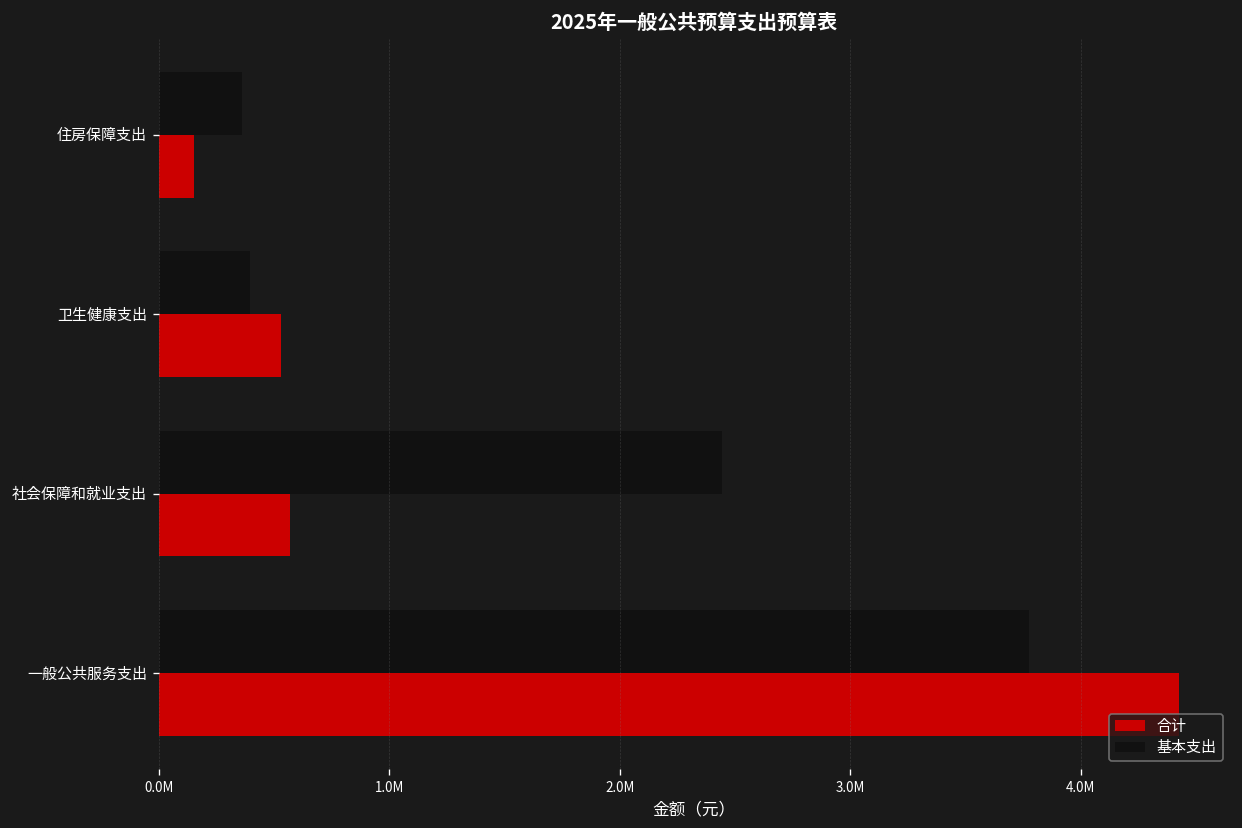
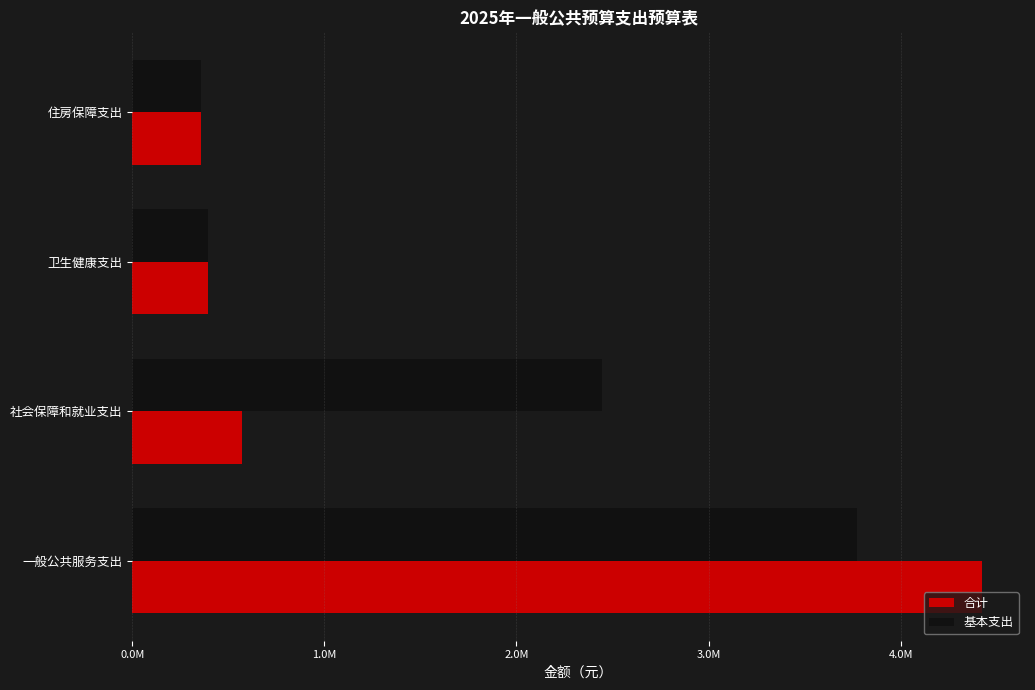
  {
    "合计": {
-     "住房保障支出": 150000,
-     "卫生健康支出": 530000,
+     "住房保障支出": 360000,
+     "卫生健康支出": 390000,
      "社会保障和就业支出": 570000,
      "一般公共服务支出": 4430000
    },
    "基本支出": {
      "住房保障支出": 360000,
      "卫生健康支出": 390000,
      "社会保障和就业支出": 2450000,
      "一般公共服务支出": 3770000
    }
  }
